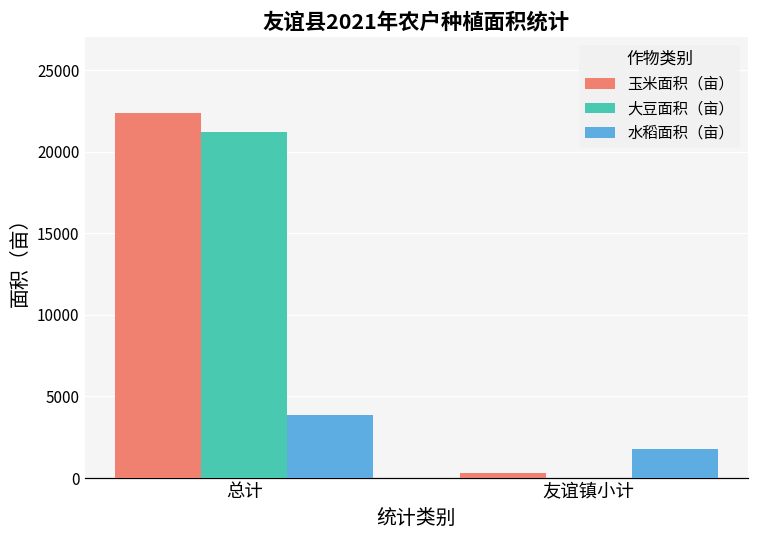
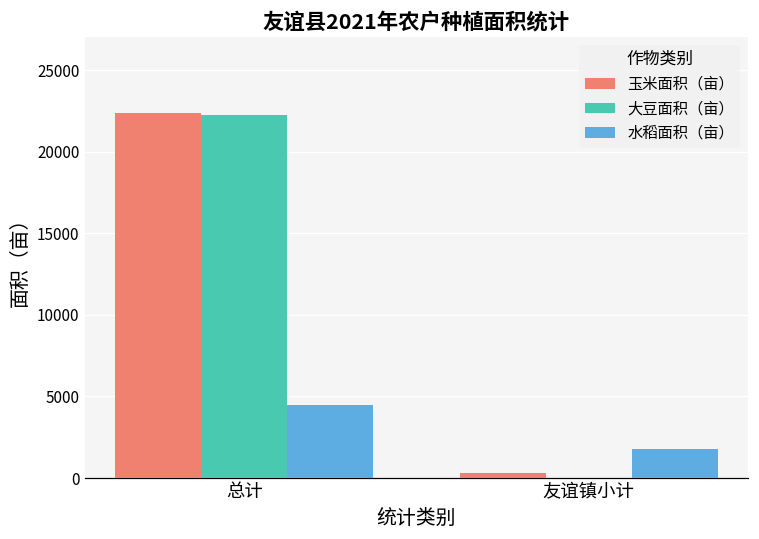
  {
    "玉米面积（亩）": {
      "总计": 22400,
      "友谊镇小计": 300
    },
    "大豆面积（亩）": {
-     "总计": 21200,
+     "总计": 22200,
      "友谊镇小计": 0
    },
    "水稻面积（亩）": {
-     "总计": 3900,
+     "总计": 4500,
      "友谊镇小计": 1800
    }
  }
